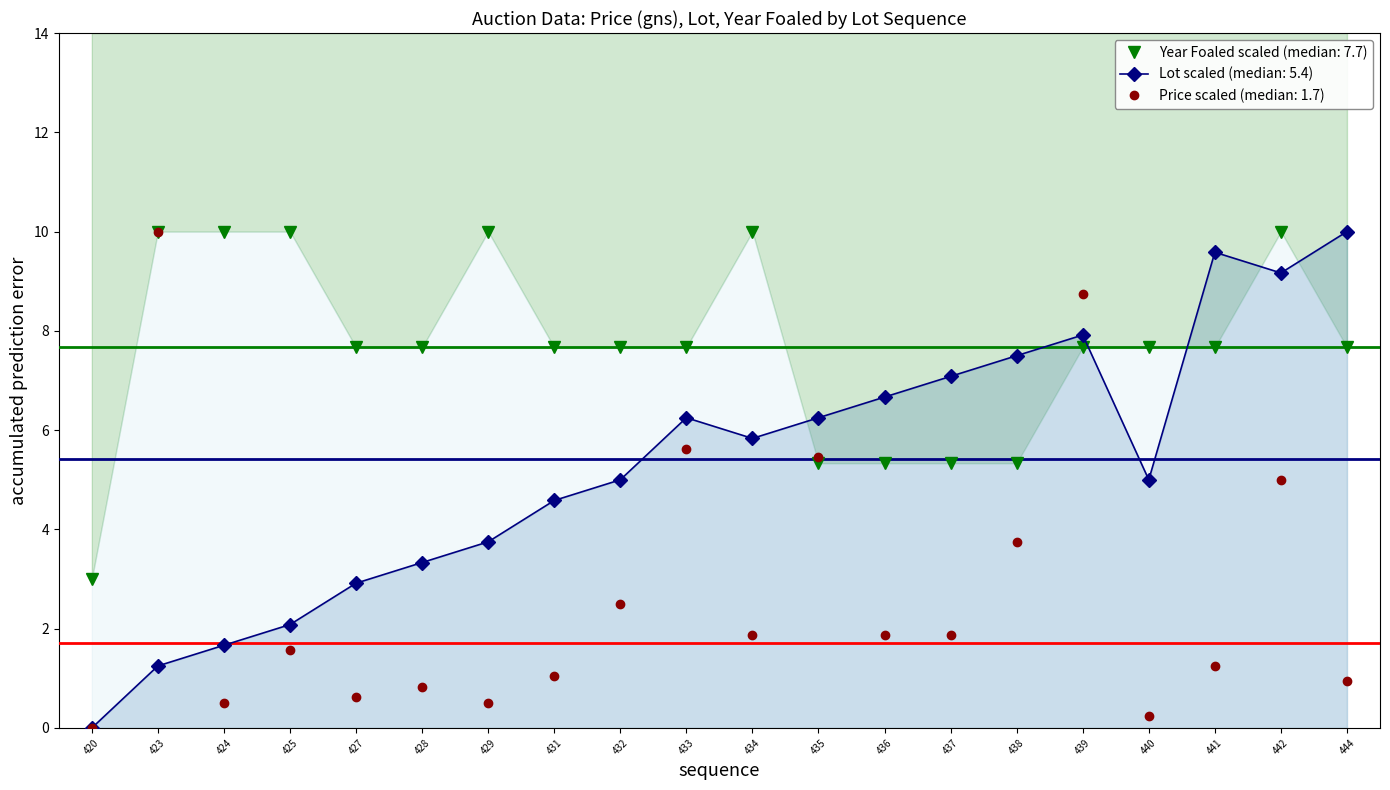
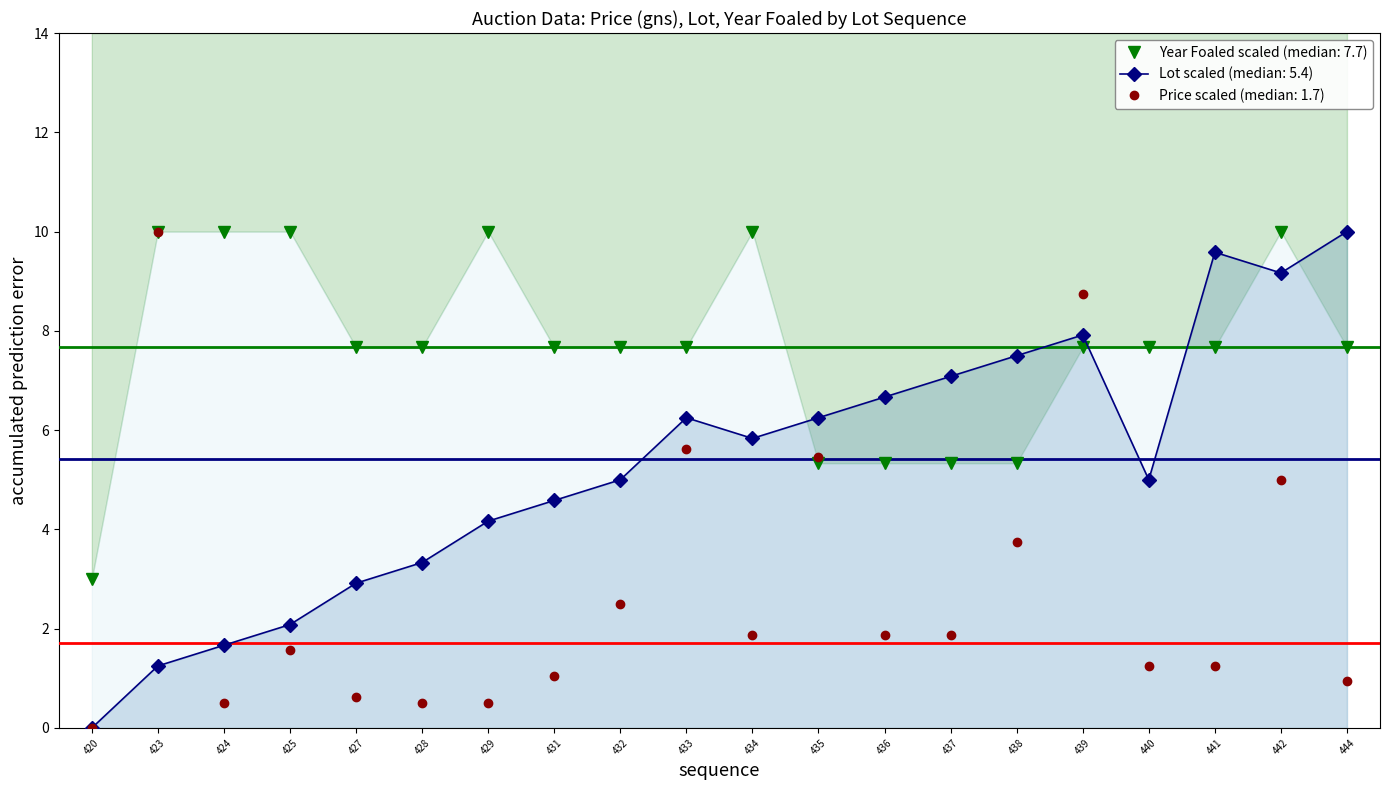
  {
    "Lot scaled (median: 5.4)": {
      "423": 1.3,
      "424": 1.7,
      "425": 2.1,
      "427": 2.9,
      "428": 3.3,
-     "429": 3.8,
+     "429": 4.2,
      "431": 4.6,
      "432": 5.0,
      "433": 6.3,
      "434": 5.8,
      "435": 6.3,
      "436": 6.7,
      "437": 7.1,
      "438": 7.5,
      "439": 7.9,
      "440": 5.0,
      "441": 9.6,
      "442": 9.2,
      "444": 10.0
    },
    "Price scaled (median: 1.7)": {
      "424": 0.5,
      "425": 1.6,
      "427": 0.6,
-     "428": 0.8,
+     "428": 0.5,
      "429": 0.5,
      "431": 1.1,
      "432": 2.5,
      "433": 5.6,
      "434": 1.9,
      "435": 5.5,
      "436": 1.9,
      "437": 1.9,
      "438": 3.8,
      "439": 8.8,
-     "440": 0.2,
+     "440": 1.3,
      "441": 1.3,
      "442": 5.0,
      "444": 0.9
    }
  }
